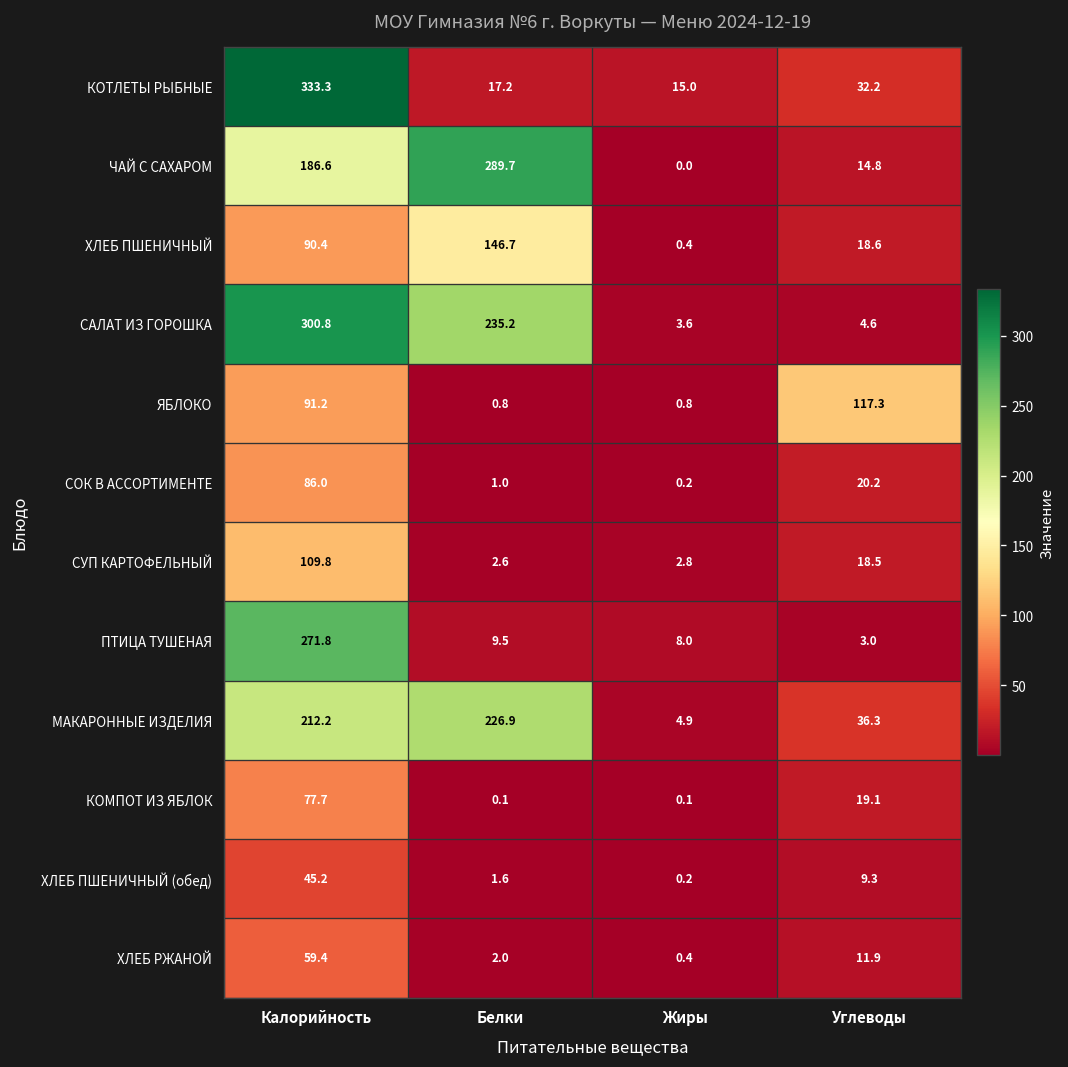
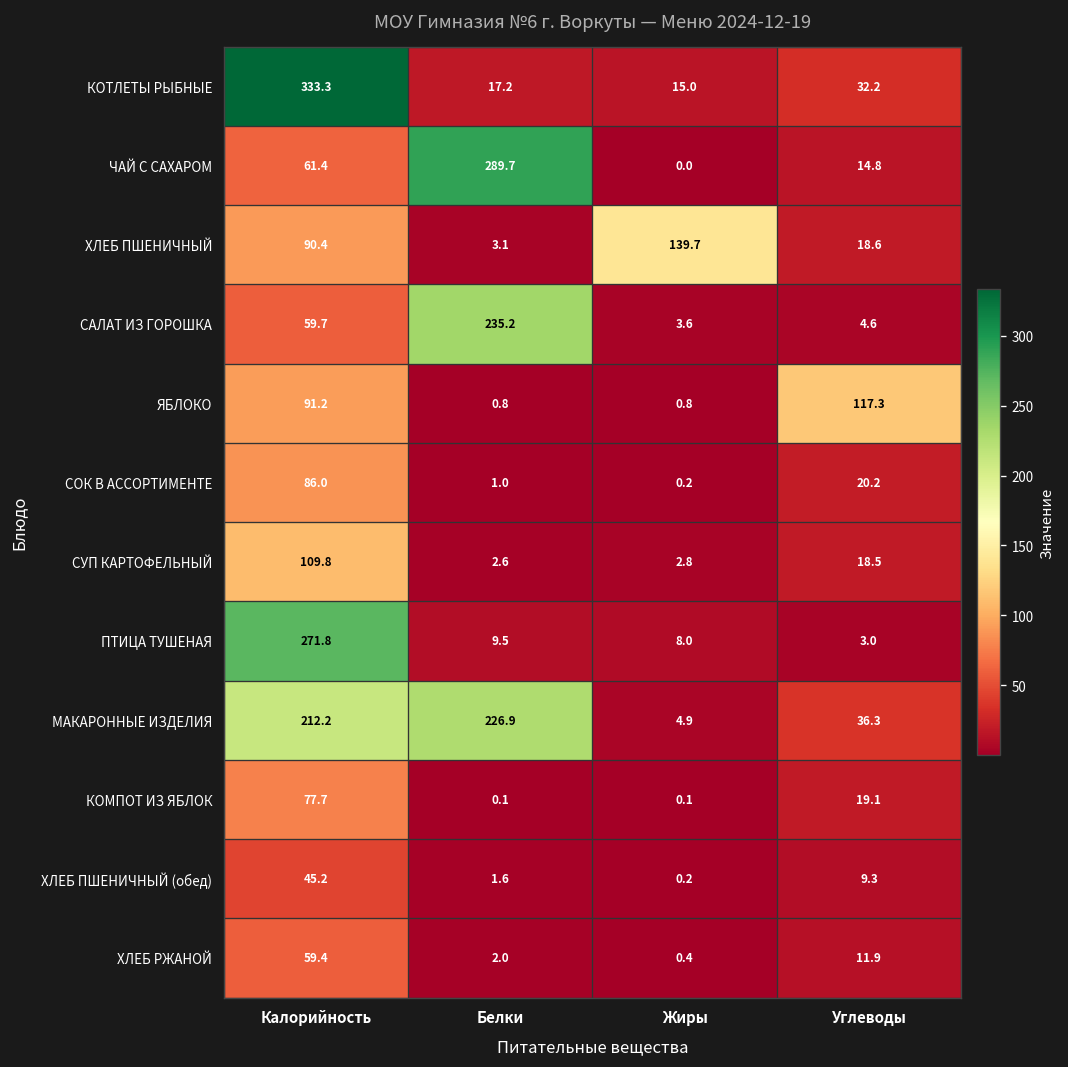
  {
    "КОТЛЕТЫ РЫБНЫЕ": {
      "Калорийность": 333.3,
      "Белки": 17.2,
      "Жиры": 15.0,
      "Углеводы": 32.2
    },
    "ЧАЙ С САХАРОМ": {
-     "Калорийность": 186.6,
+     "Калорийность": 61.4,
      "Белки": 289.7,
      "Жиры": 0.0,
      "Углеводы": 14.8
    },
    "ХЛЕБ ПШЕНИЧНЫЙ": {
      "Калорийность": 90.4,
-     "Белки": 146.7,
-     "Жиры": 0.4,
+     "Белки": 3.1,
+     "Жиры": 139.7,
      "Углеводы": 18.6
    },
    "САЛАТ ИЗ ГОРОШКА": {
-     "Калорийность": 300.8,
+     "Калорийность": 59.7,
      "Белки": 235.2,
      "Жиры": 3.6,
      "Углеводы": 4.6
    },
    "ЯБЛОКО": {
      "Калорийность": 91.2,
      "Белки": 0.8,
      "Жиры": 0.8,
      "Углеводы": 117.3
    },
    "СОК В АССОРТИМЕНТЕ": {
      "Калорийность": 86.0,
      "Белки": 1.0,
      "Жиры": 0.2,
      "Углеводы": 20.2
    },
    "СУП КАРТОФЕЛЬНЫЙ": {
      "Калорийность": 109.8,
      "Белки": 2.6,
      "Жиры": 2.8,
      "Углеводы": 18.5
    },
    "ПТИЦА ТУШЕНАЯ": {
      "Калорийность": 271.8,
      "Белки": 9.5,
      "Жиры": 8.0,
      "Углеводы": 3.0
    },
    "МАКАРОННЫЕ ИЗДЕЛИЯ": {
      "Калорийность": 212.2,
      "Белки": 226.9,
      "Жиры": 4.9,
      "Углеводы": 36.3
    },
    "КОМПОТ ИЗ ЯБЛОК": {
      "Калорийность": 77.7,
      "Белки": 0.1,
      "Жиры": 0.1,
      "Углеводы": 19.1
    },
    "ХЛЕБ ПШЕНИЧНЫЙ (обед)": {
      "Калорийность": 45.2,
      "Белки": 1.6,
      "Жиры": 0.2,
      "Углеводы": 9.3
    },
    "ХЛЕБ РЖАНОЙ": {
      "Калорийность": 59.4,
      "Белки": 2.0,
      "Жиры": 0.4,
      "Углеводы": 11.9
    }
  }
